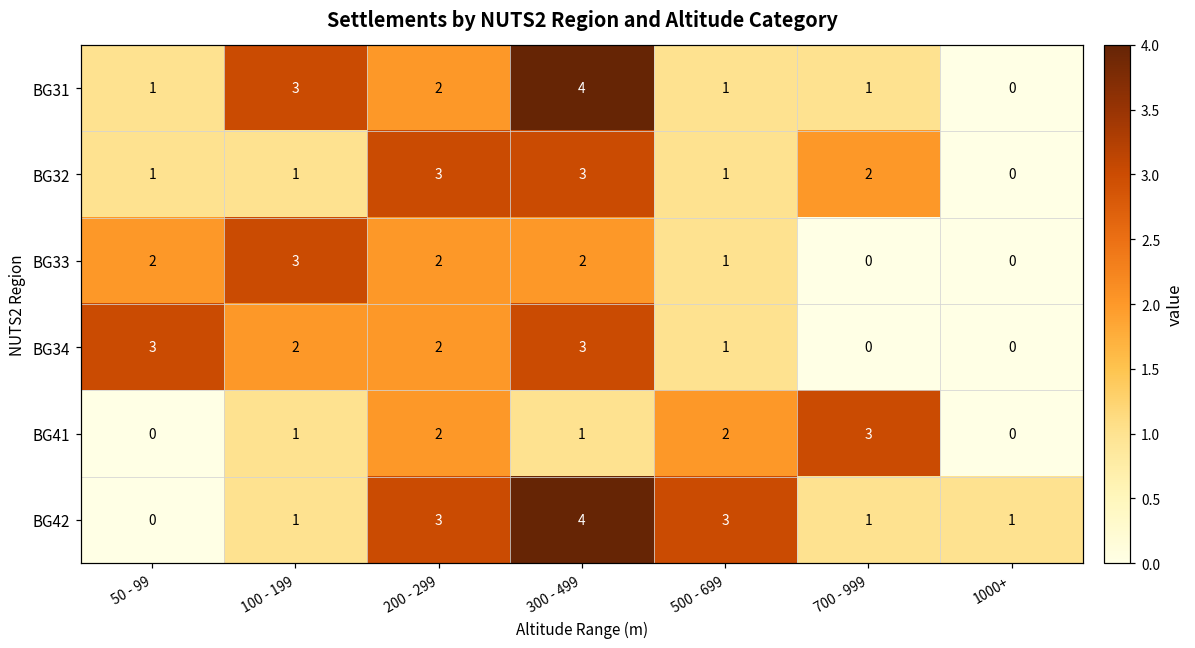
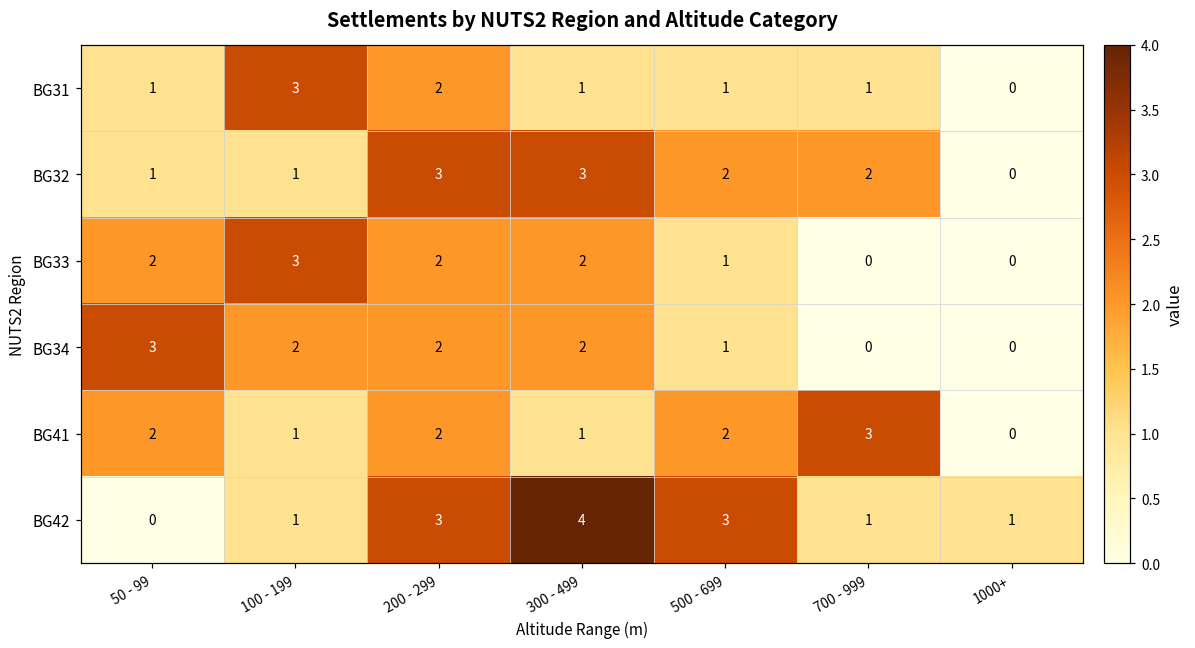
  {
    "BG31": {
      "50 - 99": 1,
      "100 - 199": 3,
      "200 - 299": 2,
-     "300 - 499": 4,
+     "300 - 499": 1,
      "500 - 699": 1,
      "700 - 999": 1,
      "1000+": 0
    },
    "BG32": {
      "50 - 99": 1,
      "100 - 199": 1,
      "200 - 299": 3,
      "300 - 499": 3,
-     "500 - 699": 1,
+     "500 - 699": 2,
      "700 - 999": 2,
      "1000+": 0
    },
    "BG33": {
      "50 - 99": 2,
      "100 - 199": 3,
      "200 - 299": 2,
      "300 - 499": 2,
      "500 - 699": 1,
      "700 - 999": 0,
      "1000+": 0
    },
    "BG34": {
      "50 - 99": 3,
      "100 - 199": 2,
      "200 - 299": 2,
-     "300 - 499": 3,
+     "300 - 499": 2,
      "500 - 699": 1,
      "700 - 999": 0,
      "1000+": 0
    },
    "BG41": {
-     "50 - 99": 0,
+     "50 - 99": 2,
      "100 - 199": 1,
      "200 - 299": 2,
      "300 - 499": 1,
      "500 - 699": 2,
      "700 - 999": 3,
      "1000+": 0
    },
    "BG42": {
      "50 - 99": 0,
      "100 - 199": 1,
      "200 - 299": 3,
      "300 - 499": 4,
      "500 - 699": 3,
      "700 - 999": 1,
      "1000+": 1
    }
  }
